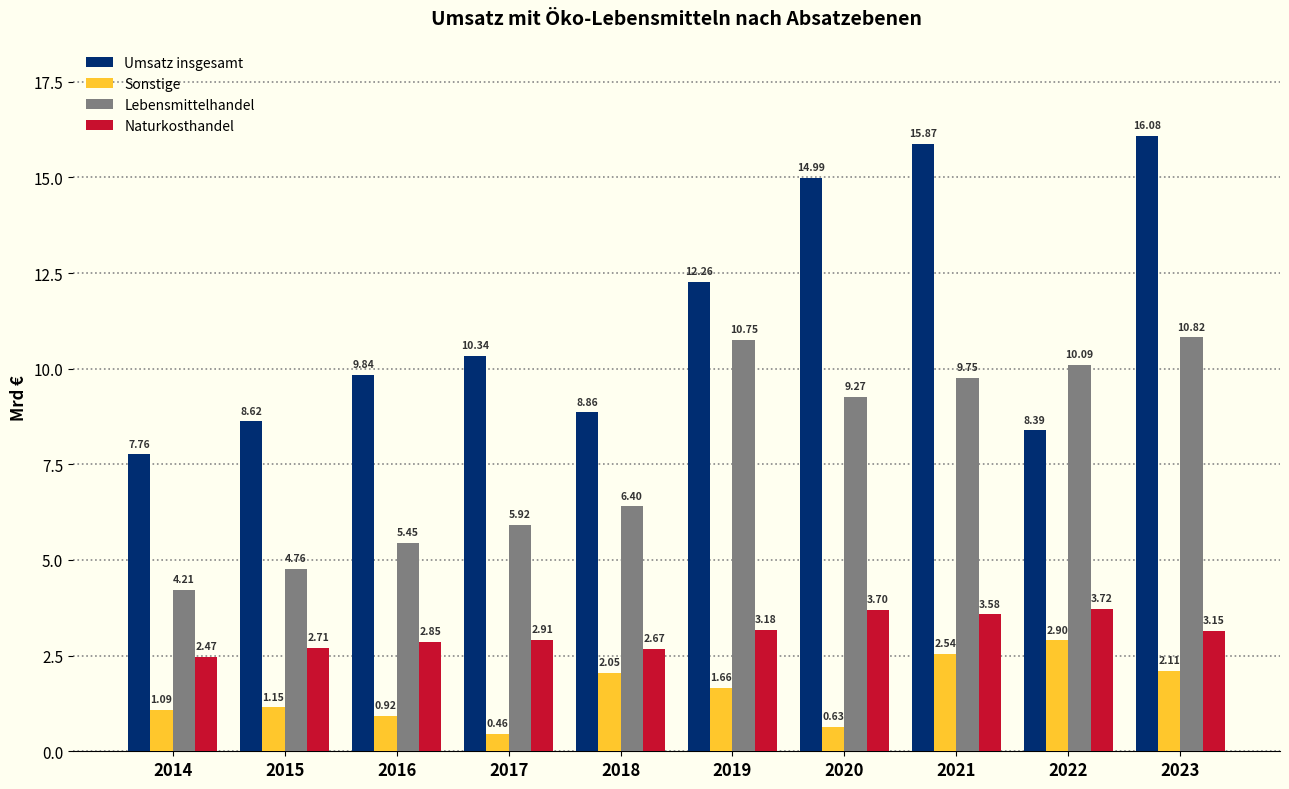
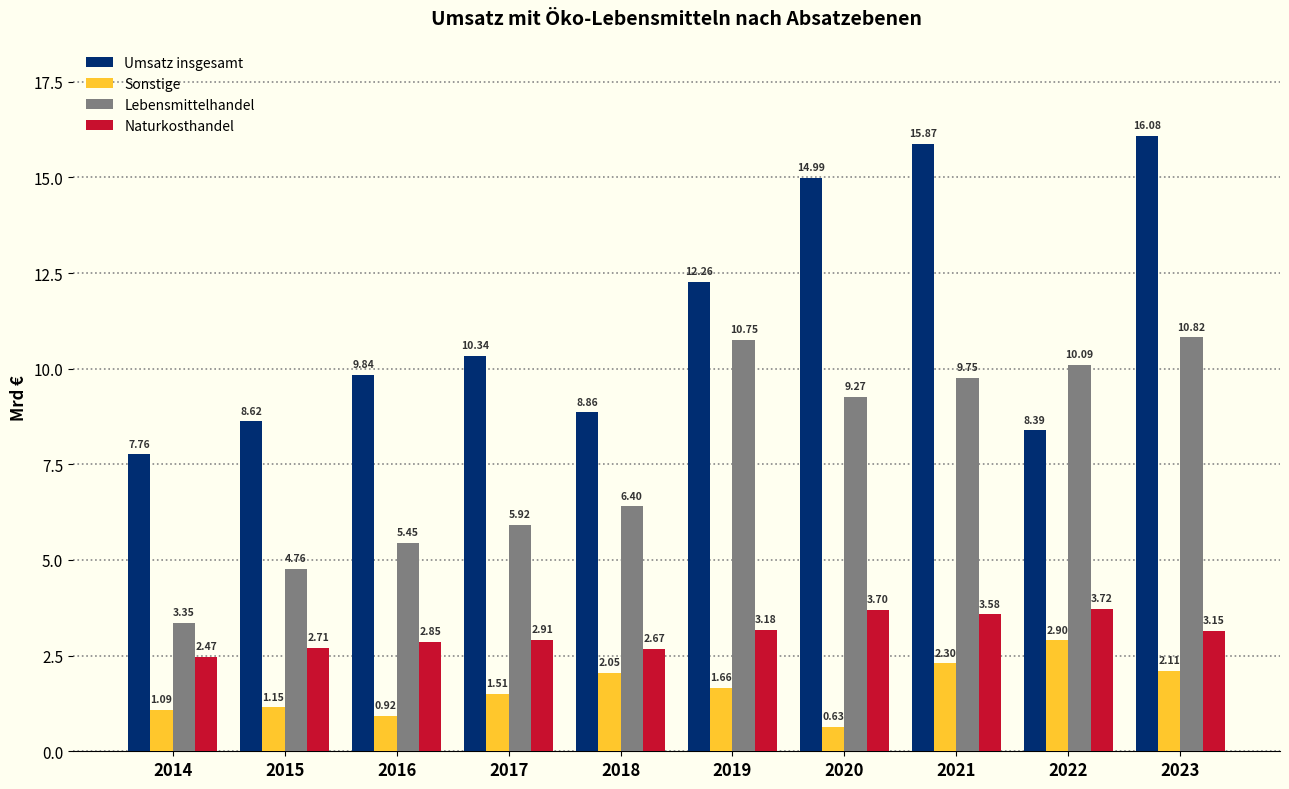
  {
    "Umsatz insgesamt": {
      "2014": 7.76,
      "2015": 8.62,
      "2016": 9.84,
      "2017": 10.34,
      "2018": 8.86,
      "2019": 12.26,
      "2020": 14.99,
      "2021": 15.87,
      "2022": 8.39,
      "2023": 16.08
    },
    "Sonstige": {
      "2014": 1.09,
      "2015": 1.15,
      "2016": 0.92,
-     "2017": 0.46,
+     "2017": 1.51,
      "2018": 2.05,
      "2019": 1.66,
      "2020": 0.63,
-     "2021": 2.54,
+     "2021": 2.30,
      "2022": 2.90,
      "2023": 2.11
    },
    "Lebensmittelhandel": {
-     "2014": 4.21,
+     "2014": 3.35,
      "2015": 4.76,
      "2016": 5.45,
      "2017": 5.92,
      "2018": 6.40,
      "2019": 10.75,
      "2020": 9.27,
      "2021": 9.75,
      "2022": 10.09,
      "2023": 10.82
    },
    "Naturkosthandel": {
      "2014": 2.47,
      "2015": 2.71,
      "2016": 2.85,
      "2017": 2.91,
      "2018": 2.67,
      "2019": 3.18,
      "2020": 3.70,
      "2021": 3.58,
      "2022": 3.72,
      "2023": 3.15
    }
  }
